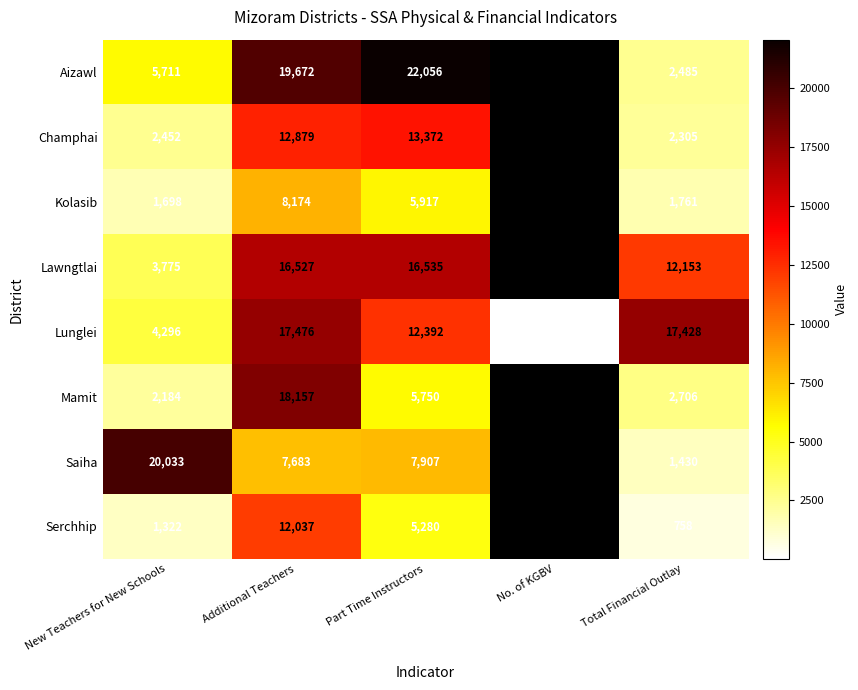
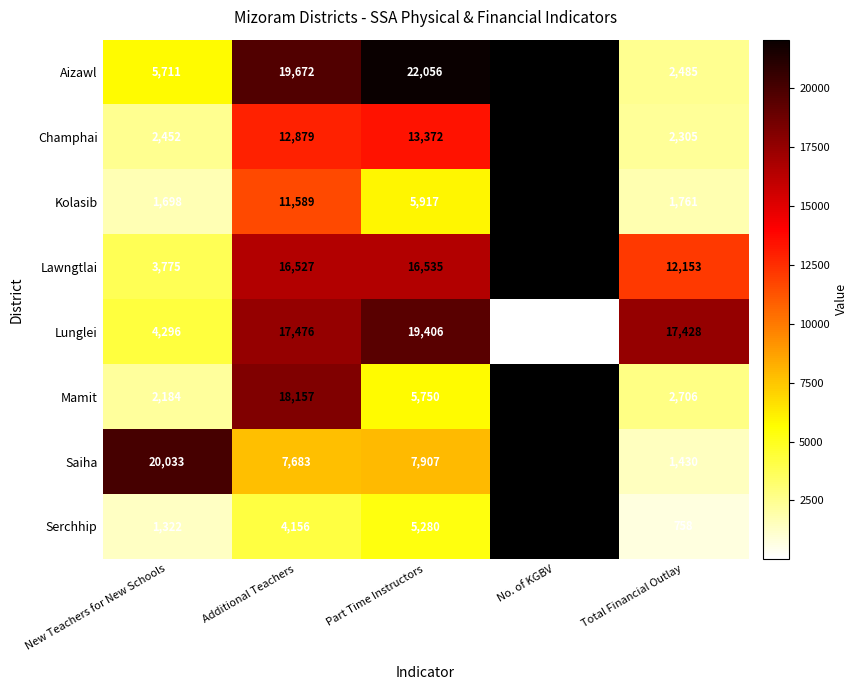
  {
    "Aizawl": {
      "New Teachers for New Schools": "5,711",
      "Additional Teachers": "19,672",
      "Part Time Instructors": "22,056",
      "Total Financial Outlay": "2,485"
    },
    "Champhai": {
      "New Teachers for New Schools": "2,452",
      "Additional Teachers": "12,879",
      "Part Time Instructors": "13,372",
      "Total Financial Outlay": "2,305"
    },
    "Kolasib": {
      "New Teachers for New Schools": "1,698",
-     "Additional Teachers": "8,174",
+     "Additional Teachers": "11,589",
      "Part Time Instructors": "5,917",
      "Total Financial Outlay": "1,761"
    },
    "Lawngtlai": {
      "New Teachers for New Schools": "3,775",
      "Additional Teachers": "16,527",
      "Part Time Instructors": "16,535",
      "Total Financial Outlay": "12,153"
    },
    "Lunglei": {
      "New Teachers for New Schools": "4,296",
      "Additional Teachers": "17,476",
-     "Part Time Instructors": "12,392",
+     "Part Time Instructors": "19,406",
      "Total Financial Outlay": "17,428"
    },
    "Mamit": {
      "New Teachers for New Schools": "2,184",
      "Additional Teachers": "18,157",
      "Part Time Instructors": "5,750",
      "Total Financial Outlay": "2,706"
    },
    "Saiha": {
      "New Teachers for New Schools": "20,033",
      "Additional Teachers": "7,683",
      "Part Time Instructors": "7,907",
      "Total Financial Outlay": "1,430"
    },
    "Serchhip": {
      "New Teachers for New Schools": "1,322",
-     "Additional Teachers": "12,037",
+     "Additional Teachers": "4,156",
      "Part Time Instructors": "5,280"
    }
  }
